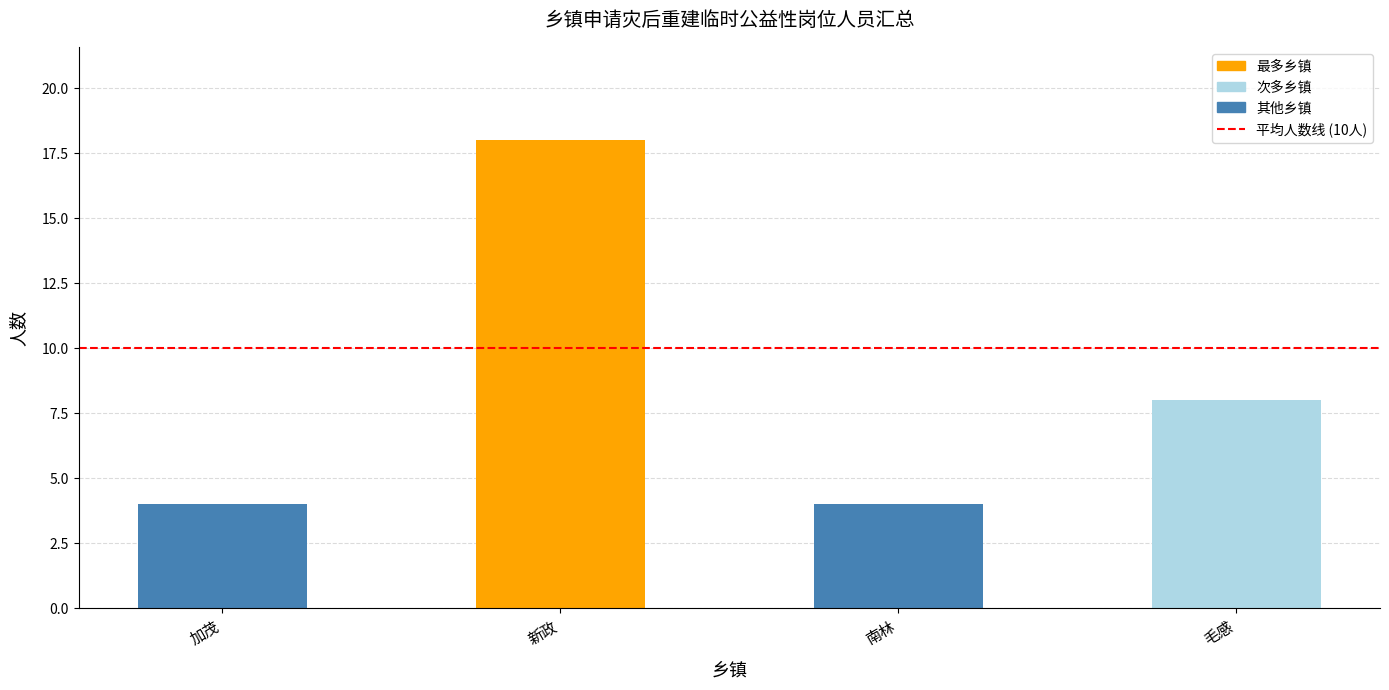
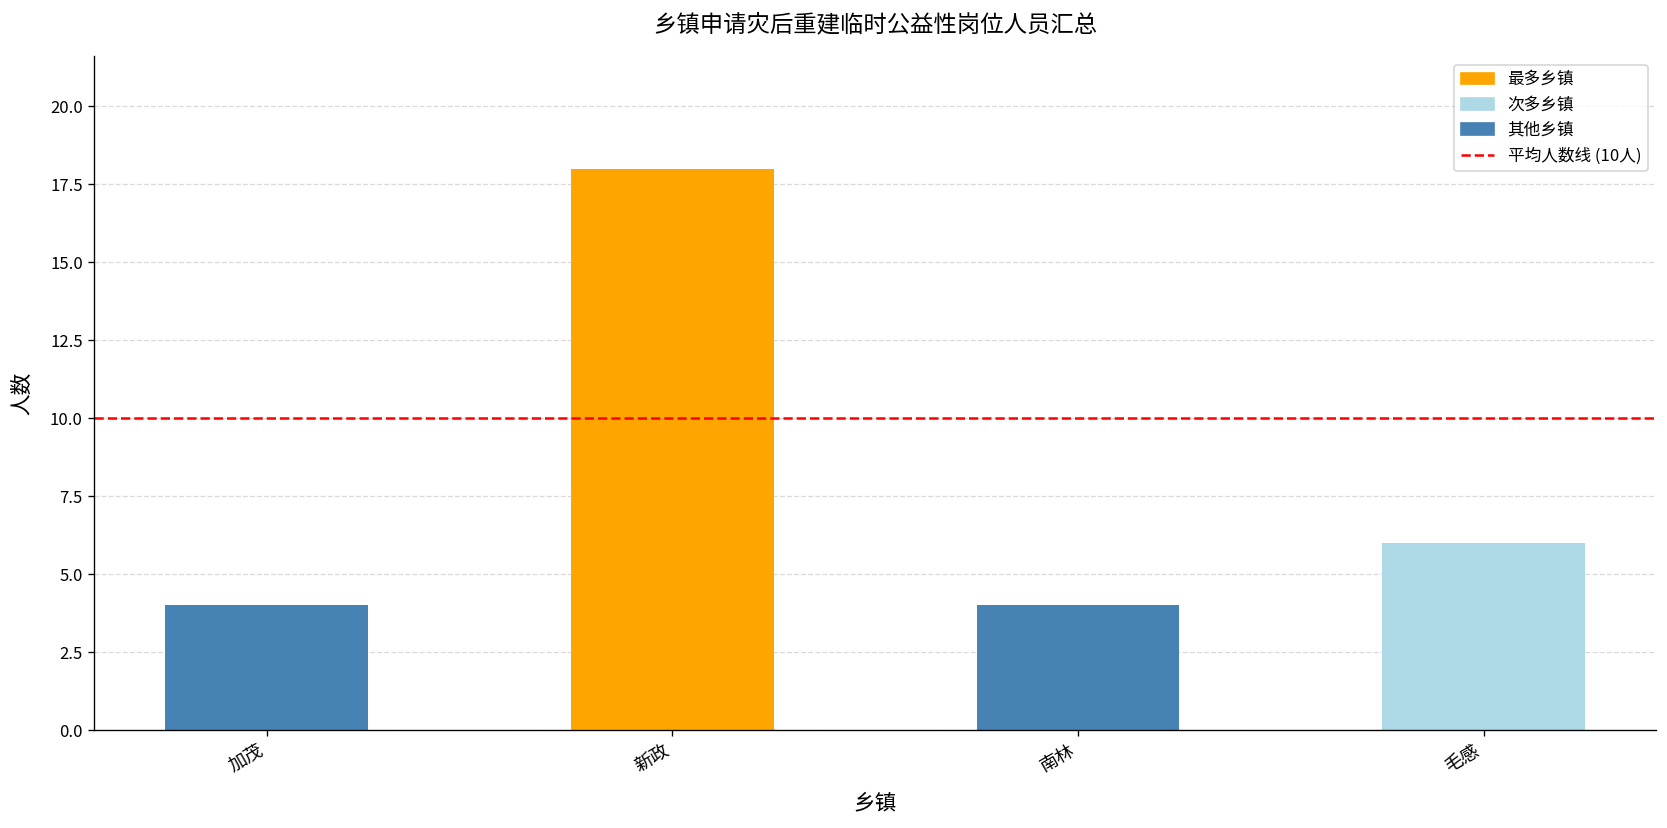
  {
    "加茂": 4,
    "新政": 18,
    "南林": 4,
-   "毛感": 8
+   "毛感": 6
  }
